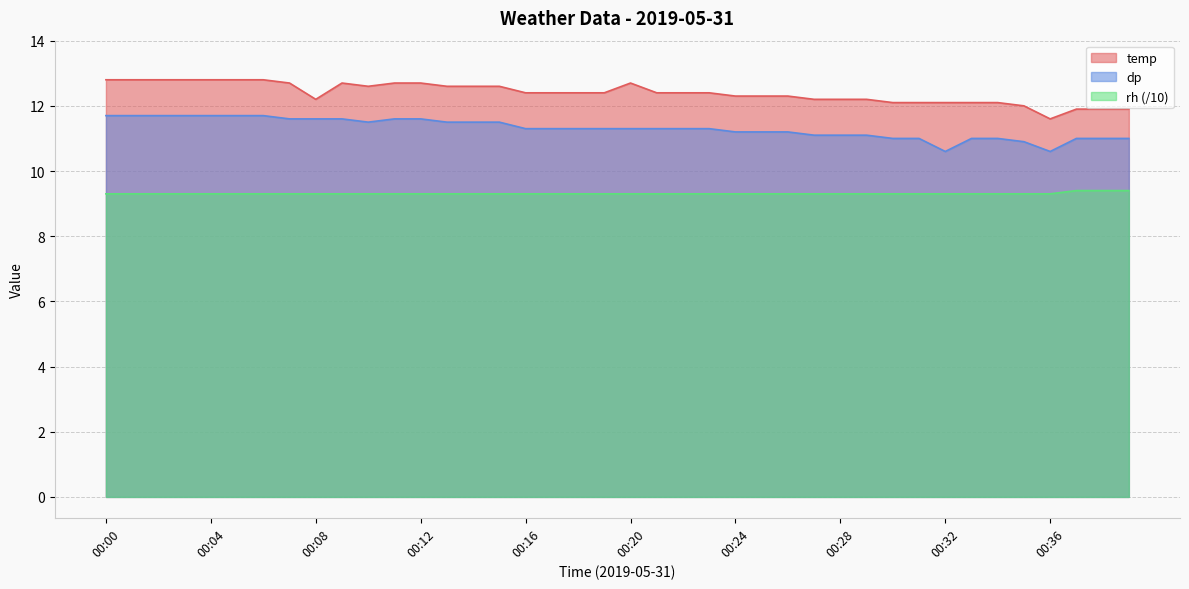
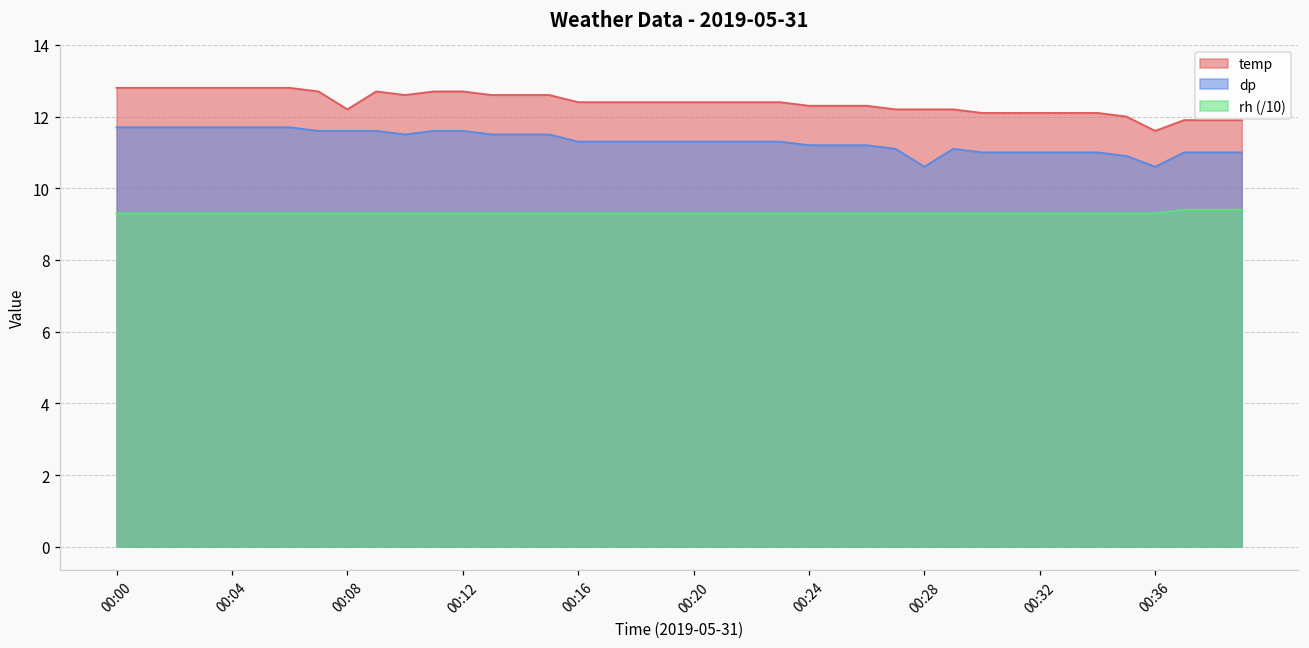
  {
    "temp": {
      "00:00": 12.8,
      "00:04": 12.8,
      "00:08": 12.2,
      "00:12": 12.7,
      "00:16": 12.4,
-     "00:20": 12.7,
+     "00:20": 12.4,
      "00:24": 12.3,
      "00:28": 12.2,
      "00:32": 12.1,
      "00:36": 11.6
    },
    "dp": {
      "00:00": 11.7,
      "00:04": 11.7,
      "00:08": 11.6,
      "00:12": 11.6,
      "00:16": 11.3,
      "00:20": 11.3,
      "00:24": 11.2,
-     "00:28": 11.1,
-     "00:32": 10.6,
+     "00:28": 10.6,
+     "00:32": 11.0,
      "00:36": 10.6
    },
    "rh (/10)": {
      "00:00": 9.3,
      "00:04": 9.3,
      "00:08": 9.3,
      "00:12": 9.3,
      "00:16": 9.3,
      "00:20": 9.3,
      "00:24": 9.3,
      "00:28": 9.3,
      "00:32": 9.3,
      "00:36": 9.3
    }
  }
